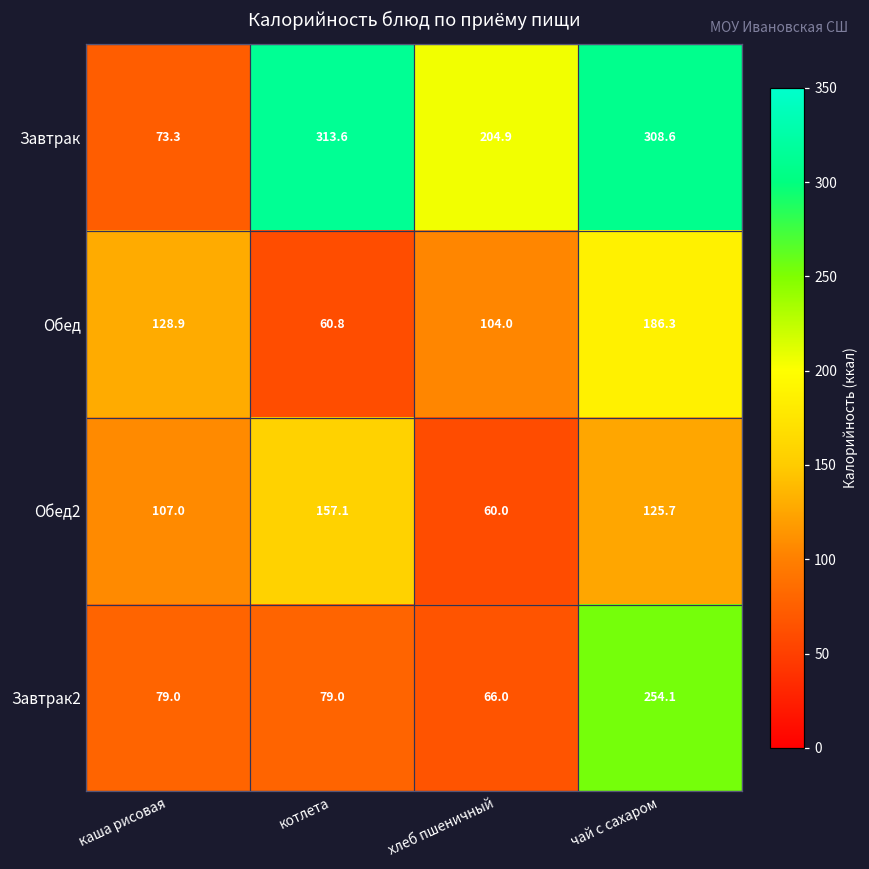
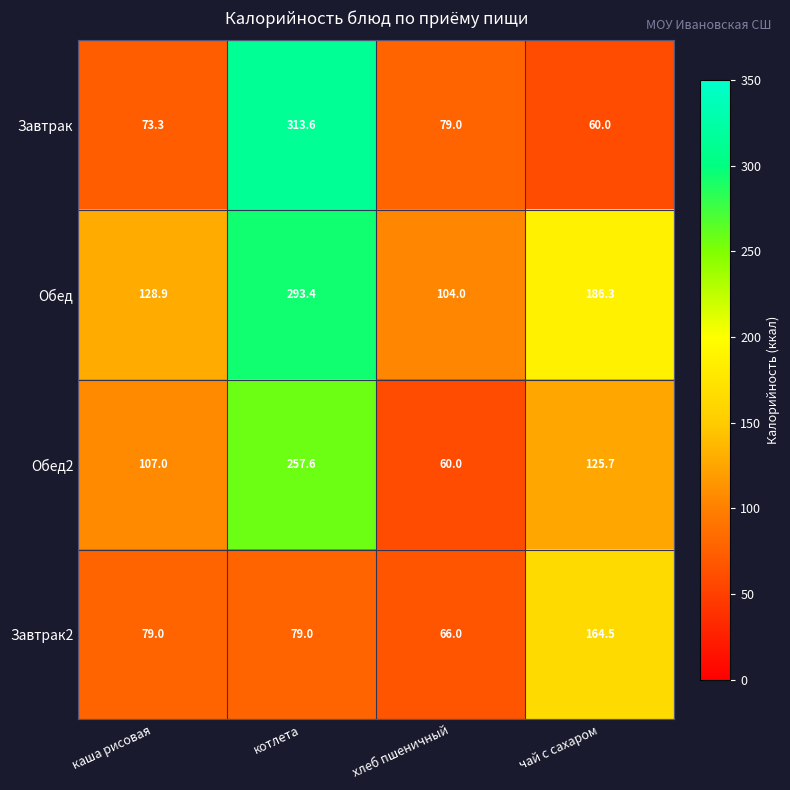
  {
    "Завтрак": {
      "каша рисовая": 73.3,
      "котлета": 313.6,
-     "хлеб пшеничный": 204.9,
-     "чай с сахаром": 308.6
+     "хлеб пшеничный": 79.0,
+     "чай с сахаром": 60.0
    },
    "Обед": {
      "каша рисовая": 128.9,
-     "котлета": 60.8,
+     "котлета": 293.4,
      "хлеб пшеничный": 104.0,
      "чай с сахаром": 186.3
    },
    "Обед2": {
      "каша рисовая": 107.0,
-     "котлета": 157.1,
+     "котлета": 257.6,
      "хлеб пшеничный": 60.0,
      "чай с сахаром": 125.7
    },
    "Завтрак2": {
      "каша рисовая": 79.0,
      "котлета": 79.0,
      "хлеб пшеничный": 66.0,
-     "чай с сахаром": 254.1
+     "чай с сахаром": 164.5
    }
  }
